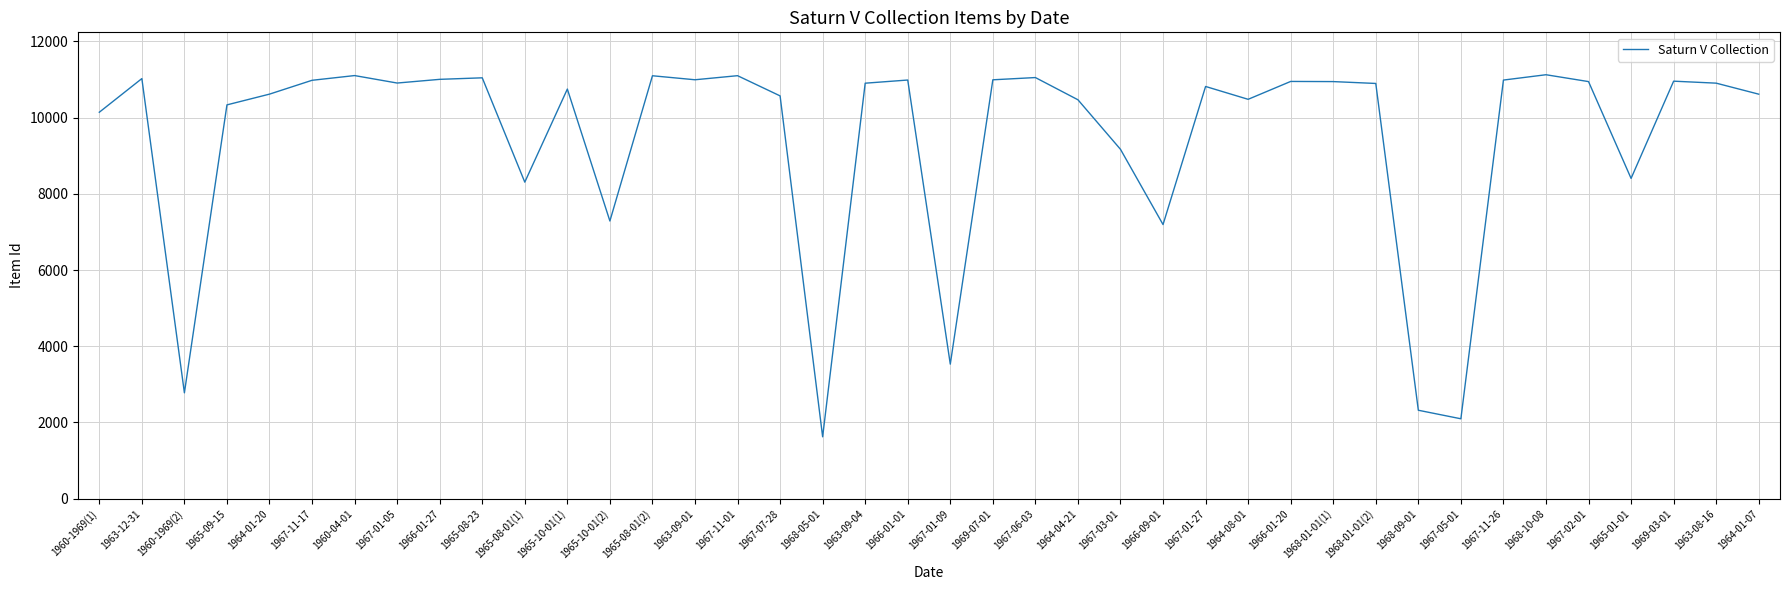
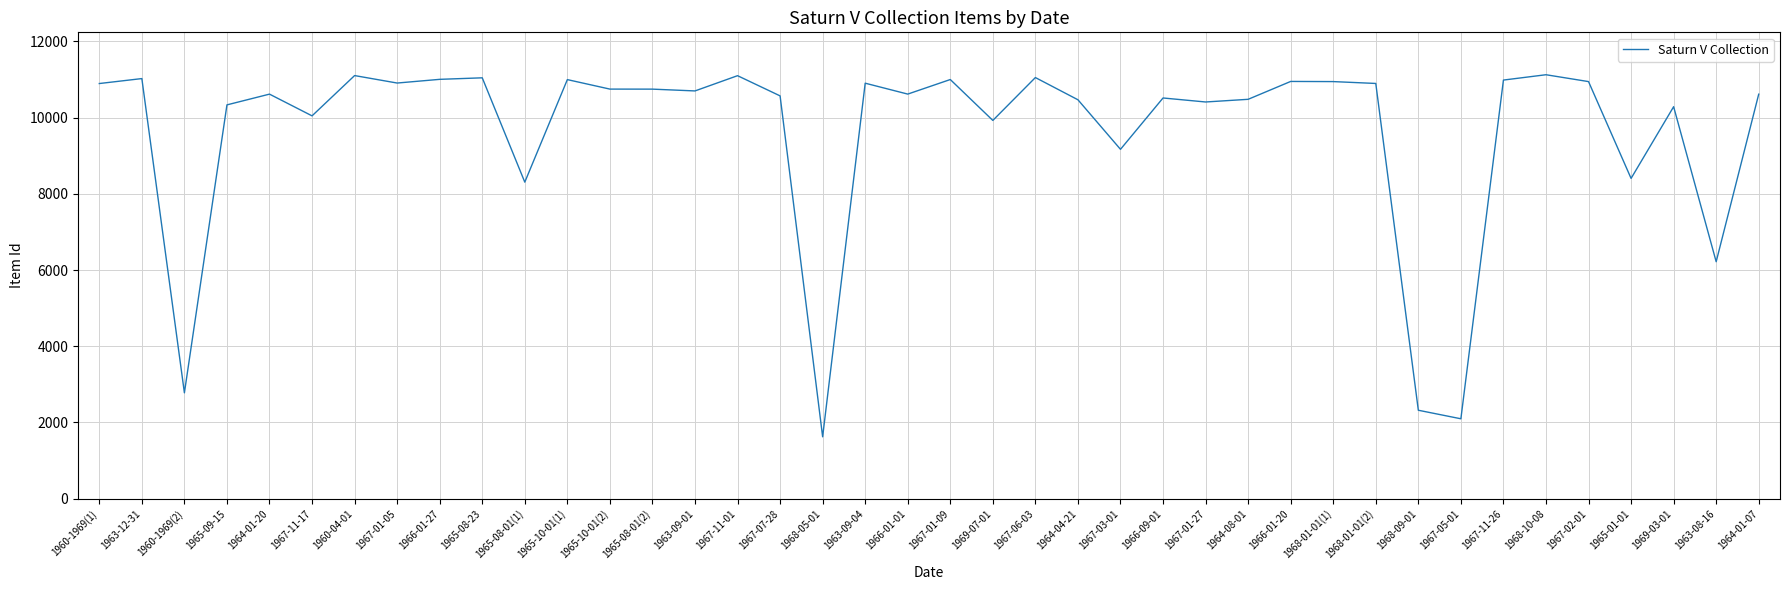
  {
-   "1960-1969(1)": 10100,
+   "1960-1969(1)": 10900,
    "1963-12-31": 11000,
    "1960-1969(2)": 2800,
    "1965-09-15": 10300,
    "1964-01-20": 10600,
-   "1967-11-17": 11000,
+   "1967-11-17": 10000,
    "1960-04-01": 11100,
    "1967-01-05": 10900,
    "1966-01-27": 11000,
    "1965-08-23": 11000,
    "1965-08-01(1)": 8300,
-   "1965-10-01(1)": 10700,
-   "1965-10-01(2)": 7300,
-   "1965-08-01(2)": 11100,
-   "1963-09-01": 11000,
+   "1965-10-01(1)": 11000,
+   "1965-10-01(2)": 10700,
+   "1965-08-01(2)": 10700,
+   "1963-09-01": 10700,
    "1967-11-01": 11100,
    "1967-07-28": 10600,
    "1968-05-01": 1600,
    "1963-09-04": 10900,
-   "1966-01-01": 11000,
-   "1967-01-09": 3500,
-   "1969-07-01": 11000,
+   "1966-01-01": 10600,
+   "1967-01-09": 11000,
+   "1969-07-01": 9900,
    "1967-06-03": 11100,
    "1964-04-21": 10500,
    "1967-03-01": 9200,
-   "1966-09-01": 7200,
-   "1967-01-27": 10800,
+   "1966-09-01": 10500,
+   "1967-01-27": 10400,
    "1964-08-01": 10500,
    "1966-01-20": 10900,
    "1968-01-01(1)": 10900,
    "1968-01-01(2)": 10900,
    "1968-09-01": 2300,
    "1967-05-01": 2100,
    "1967-11-26": 11000,
    "1968-10-08": 11100,
    "1967-02-01": 10900,
    "1965-01-01": 8400,
-   "1969-03-01": 11000,
-   "1963-08-16": 10900,
+   "1969-03-01": 10300,
+   "1963-08-16": 6200,
    "1964-01-07": 10600
  }
